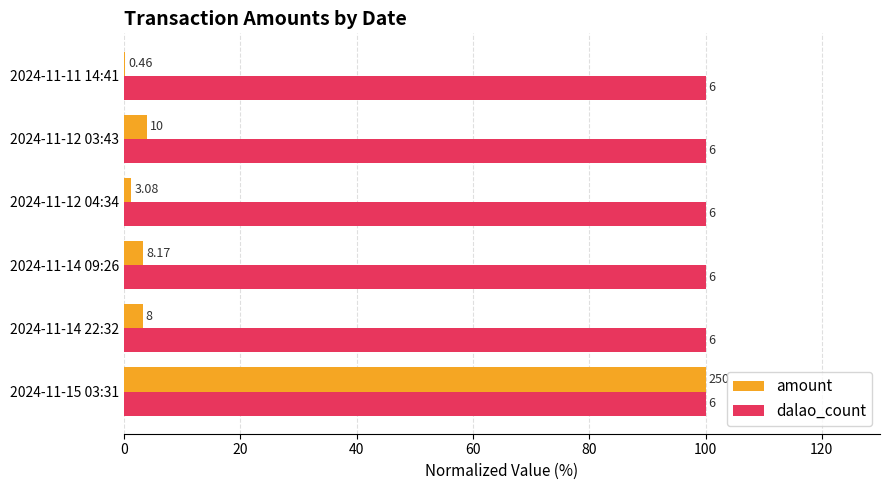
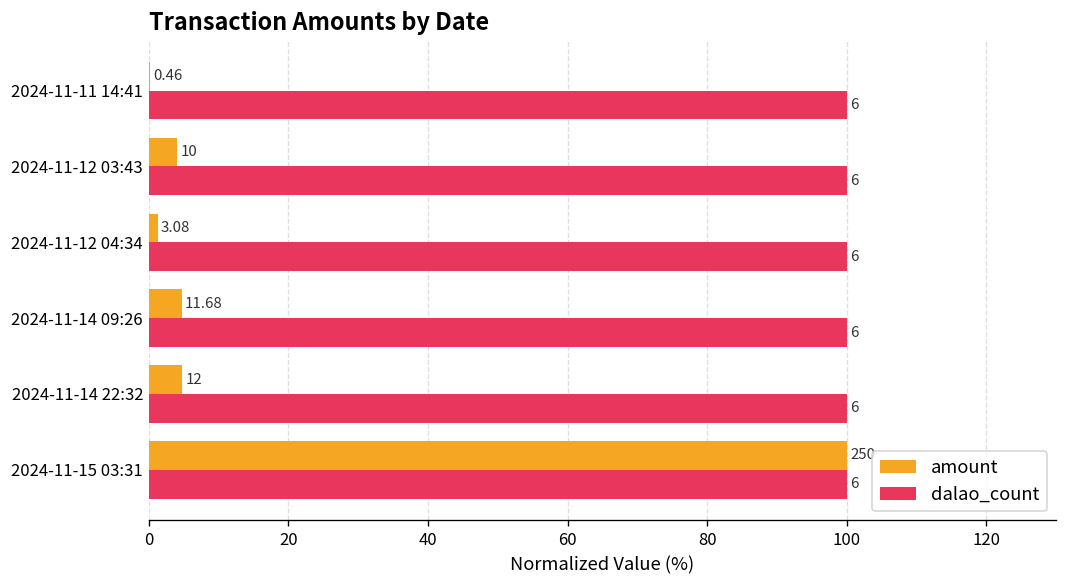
  {
    "amount": {
-     "2024-11-14 09:26": 8.17,
-     "2024-11-14 22:32": 8
+     "2024-11-14 09:26": 11.68,
+     "2024-11-14 22:32": 12
    }
  }
